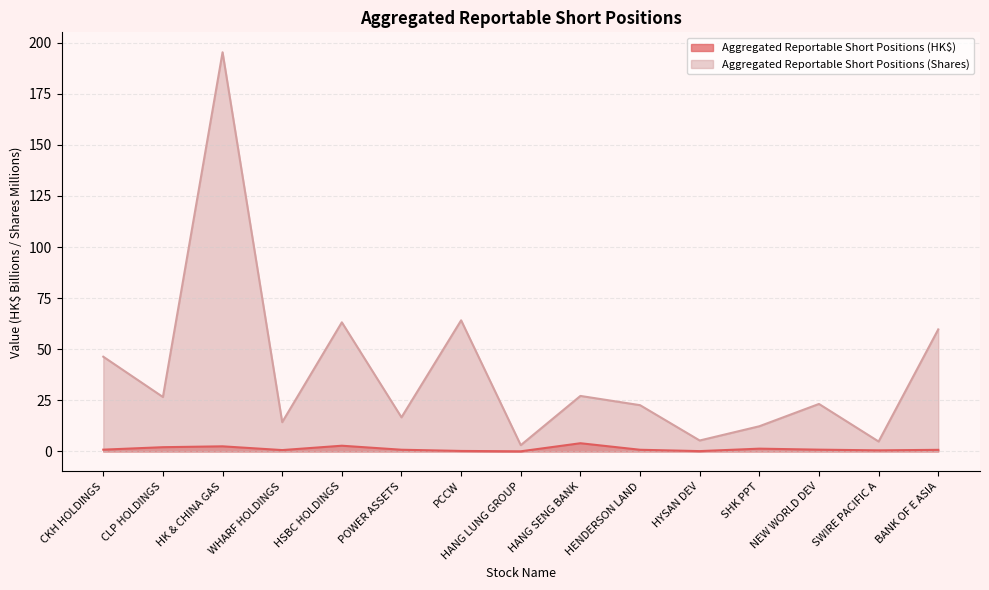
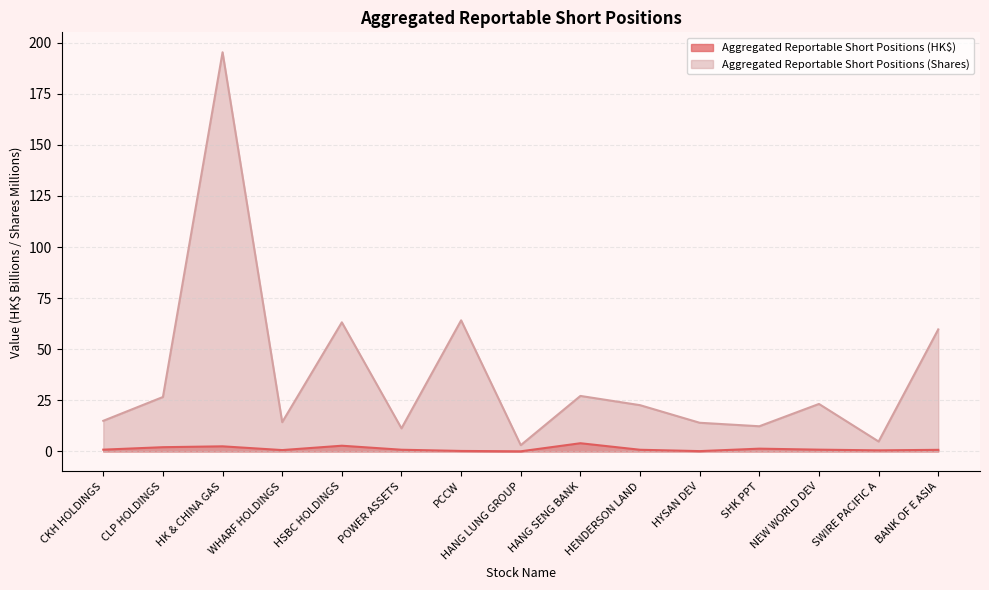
  {
    "Aggregated Reportable Short Positions (HK$)": {
      "CKH HOLDINGS": 1,
      "CLP HOLDINGS": 2,
      "HK & CHINA GAS": 2,
      "WHARF HOLDINGS": 1,
      "HSBC HOLDINGS": 3,
      "POWER ASSETS": 1,
      "PCCW": 0,
      "HANG LUNG GROUP": 0,
      "HANG SENG BANK": 4,
      "HENDERSON LAND": 1,
      "HYSAN DEV": 0,
      "SHK PPT": 1,
      "NEW WORLD DEV": 1,
      "SWIRE PACIFIC A": 1,
      "BANK OF E ASIA": 1
    },
    "Aggregated Reportable Short Positions (Shares)": {
-     "CKH HOLDINGS": 46,
+     "CKH HOLDINGS": 15,
      "CLP HOLDINGS": 27,
      "HK & CHINA GAS": 195,
      "WHARF HOLDINGS": 14,
      "HSBC HOLDINGS": 63,
-     "POWER ASSETS": 17,
+     "POWER ASSETS": 11,
      "PCCW": 64,
      "HANG LUNG GROUP": 3,
      "HANG SENG BANK": 27,
      "HENDERSON LAND": 23,
-     "HYSAN DEV": 5,
+     "HYSAN DEV": 14,
      "SHK PPT": 12,
      "NEW WORLD DEV": 23,
      "SWIRE PACIFIC A": 5,
      "BANK OF E ASIA": 60
    }
  }
